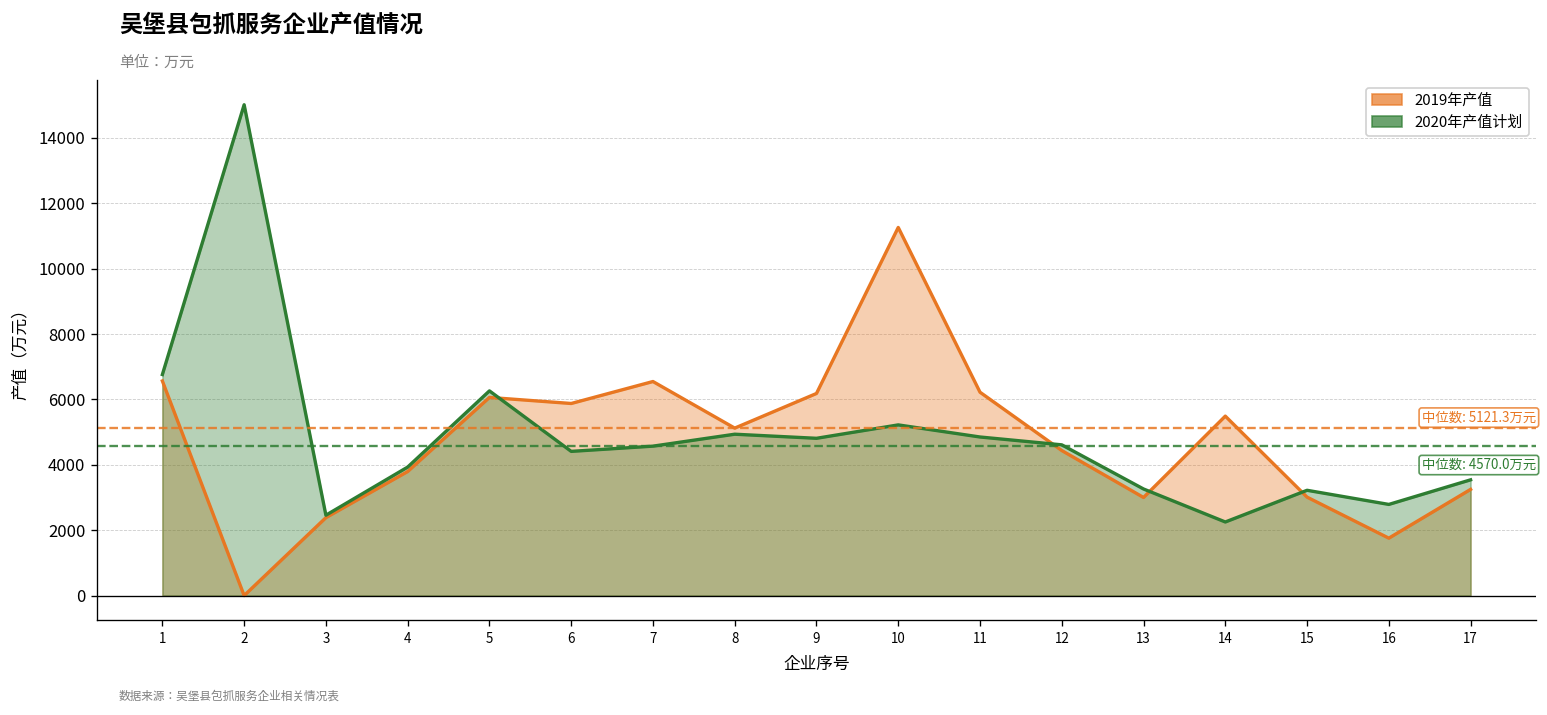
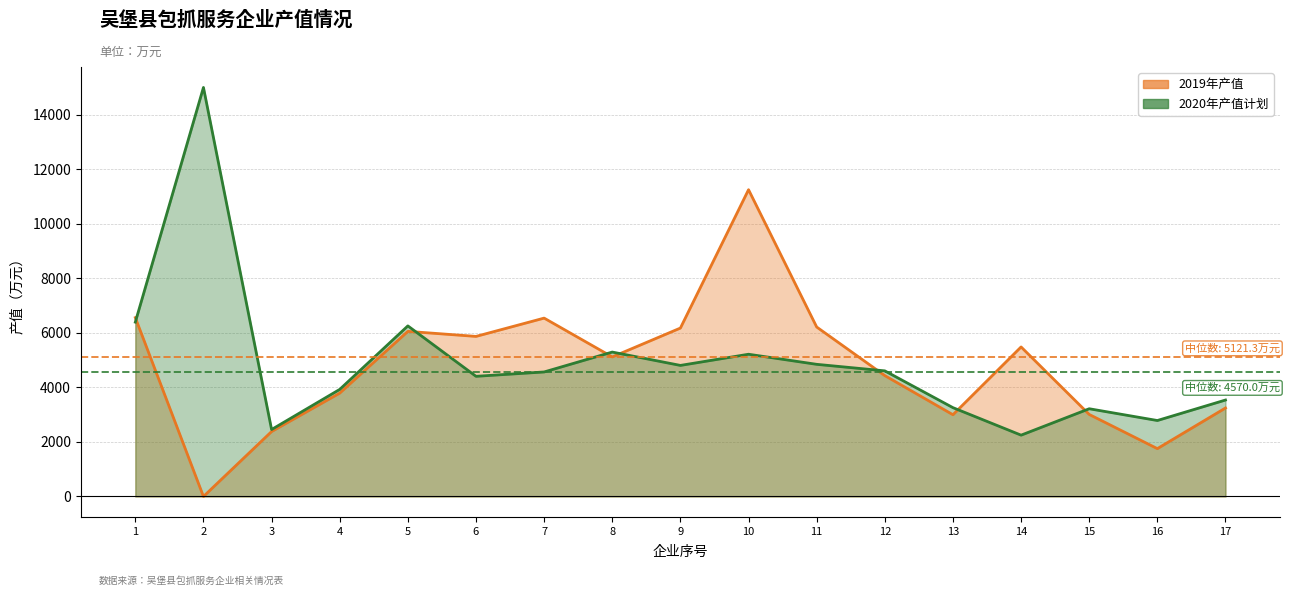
  {
    "2019年产值": {
      "1": 6600,
      "2": 0,
      "4": 3800,
      "5": 6100,
      "6": 5900,
      "7": 6500,
      "8": 5100,
      "9": 6200,
      "10": 11300,
      "11": 6200,
      "12": 4400,
      "13": 3000,
      "14": 5500,
      "15": 3000,
      "16": 1800,
      "17": 3200
    },
    "2020年产值计划": {
-     "1": 6800,
+     "1": 6400,
      "2": 15000,
      "4": 3900,
      "5": 6300,
      "6": 4400,
      "7": 4600,
-     "8": 4900,
+     "8": 5300,
      "9": 4800,
      "10": 5200,
      "11": 4900,
      "12": 4600,
      "13": 3300,
      "14": 2300,
      "15": 3200,
      "16": 2800
    }
  }
